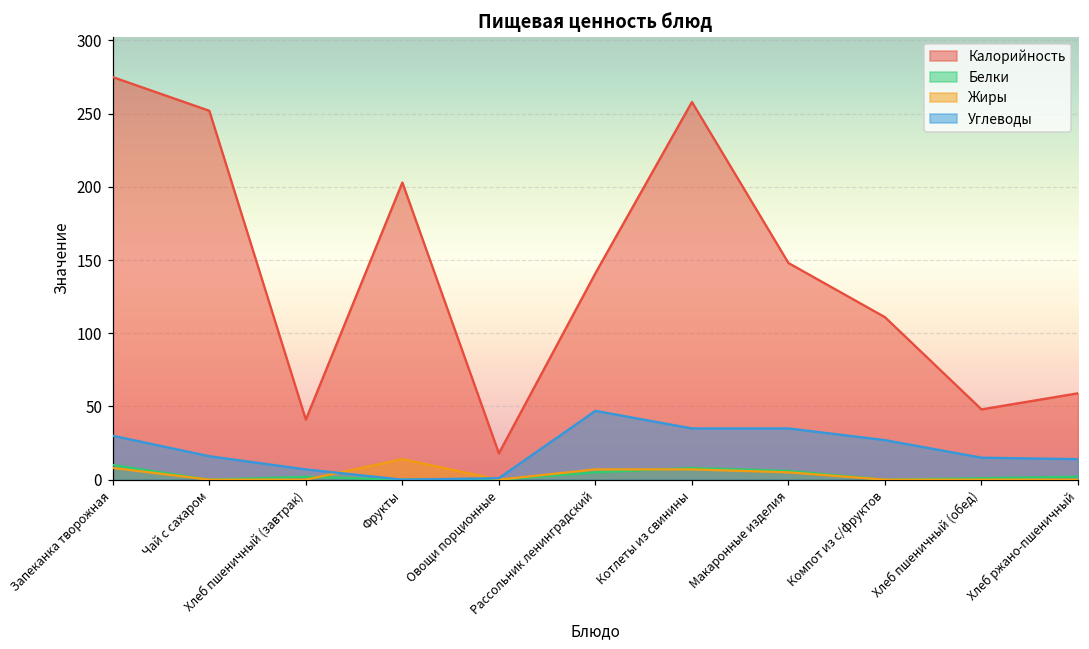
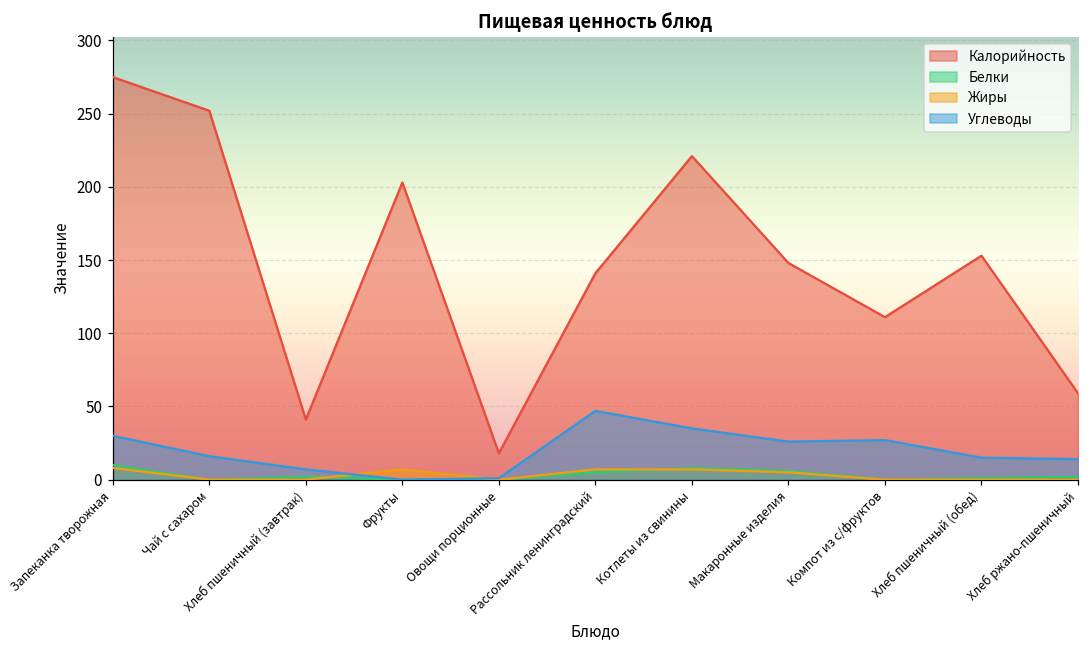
  {
    "Калорийность": {
      "Запеканка творожная": 275,
      "Чай с сахаром": 252,
      "Хлеб пшеничный (завтрак)": 41,
      "Фрукты": 203,
      "Овощи порционные": 18,
      "Рассольник ленинградский": 141,
-     "Котлеты из свинины": 258,
+     "Котлеты из свинины": 221,
      "Макаронные изделия": 148,
      "Компот из с/фруктов": 111,
-     "Хлеб пшеничный (обед)": 48,
+     "Хлеб пшеничный (обед)": 153,
      "Хлеб ржано-пшеничный": 59
    },
    "Белки": {
      "Запеканка творожная": 10,
      "Хлеб пшеничный (завтрак)": 2,
      "Рассольник ленинградский": 5,
      "Хлеб ржано-пшеничный": 2
    },
    "Жиры": {
      "Запеканка творожная": 8,
      "Хлеб пшеничный (завтрак)": 0,
-     "Фрукты": 14,
+     "Фрукты": 7,
      "Рассольник ленинградский": 7,
      "Хлеб ржано-пшеничный": 0
    },
    "Углеводы": {
      "Запеканка творожная": 30,
      "Чай с сахаром": 16,
      "Хлеб пшеничный (завтрак)": 7,
      "Рассольник ленинградский": 47,
      "Котлеты из свинины": 35,
-     "Макаронные изделия": 35,
+     "Макаронные изделия": 26,
      "Компот из с/фруктов": 27,
      "Хлеб пшеничный (обед)": 15,
      "Хлеб ржано-пшеничный": 14
    }
  }
